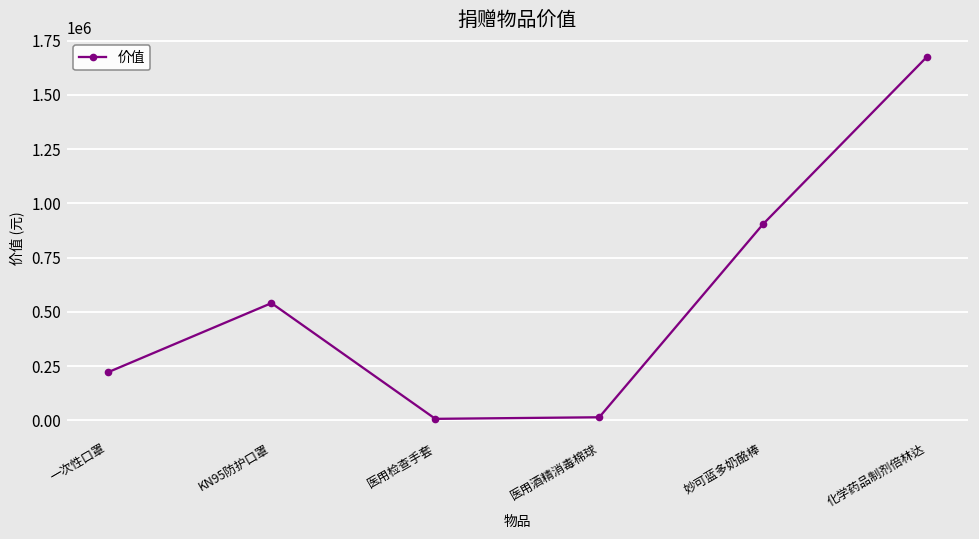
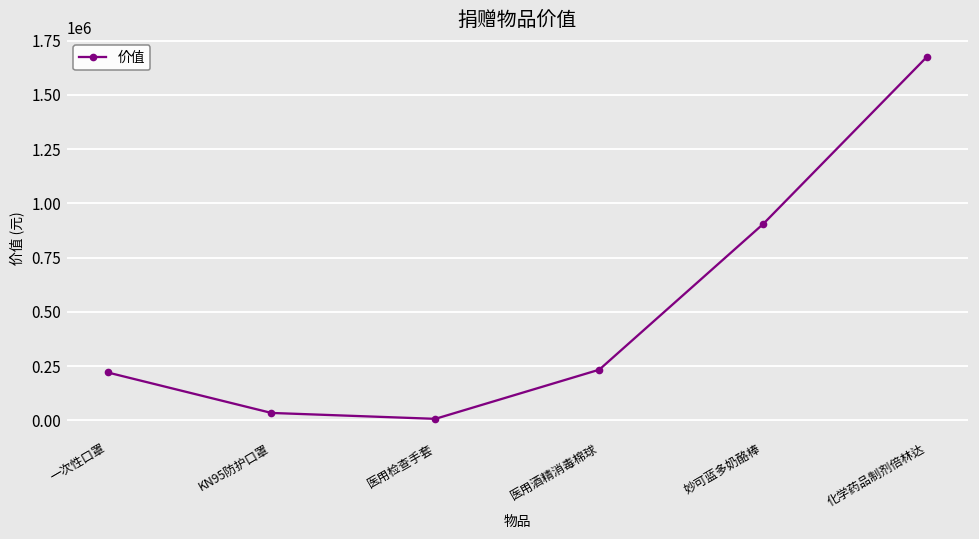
  {
    "一次性口罩": 220000,
-   "KN95防护口罩": 540000,
+   "KN95防护口罩": 30000,
    "医用检查手套": 10000,
-   "医用酒精消毒棉球": 10000,
+   "医用酒精消毒棉球": 230000,
    "妙可蓝多奶酪棒": 900000,
    "化学药品制剂倍林达": 1680000
  }
